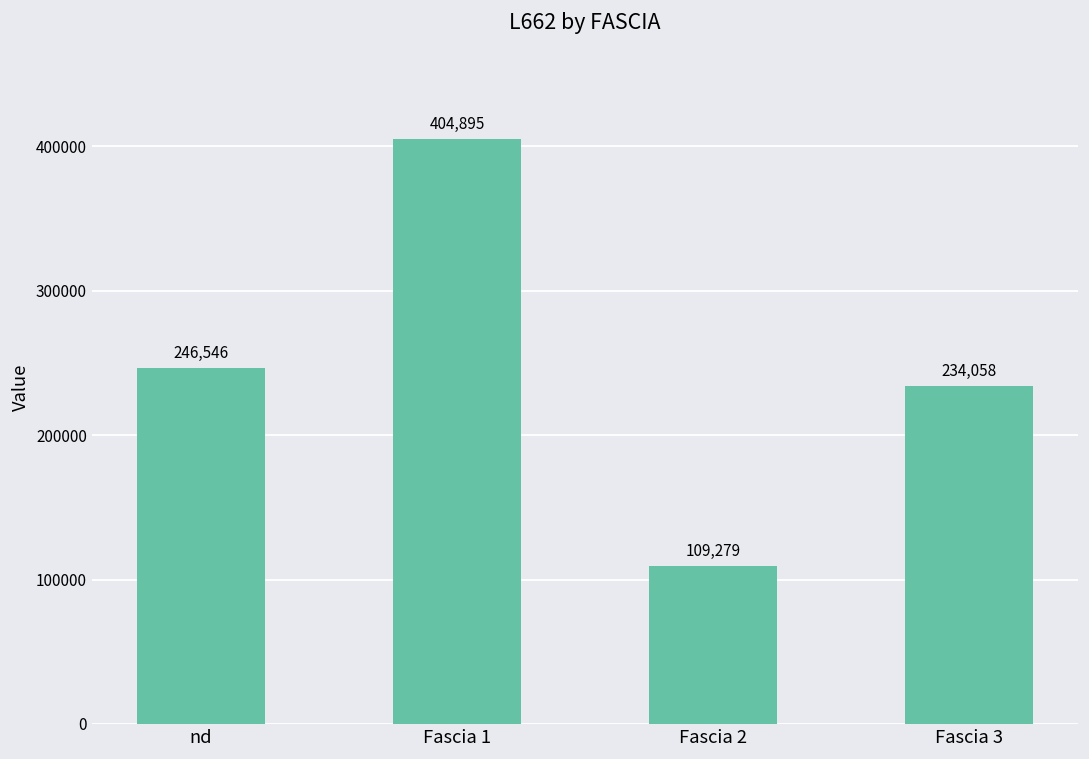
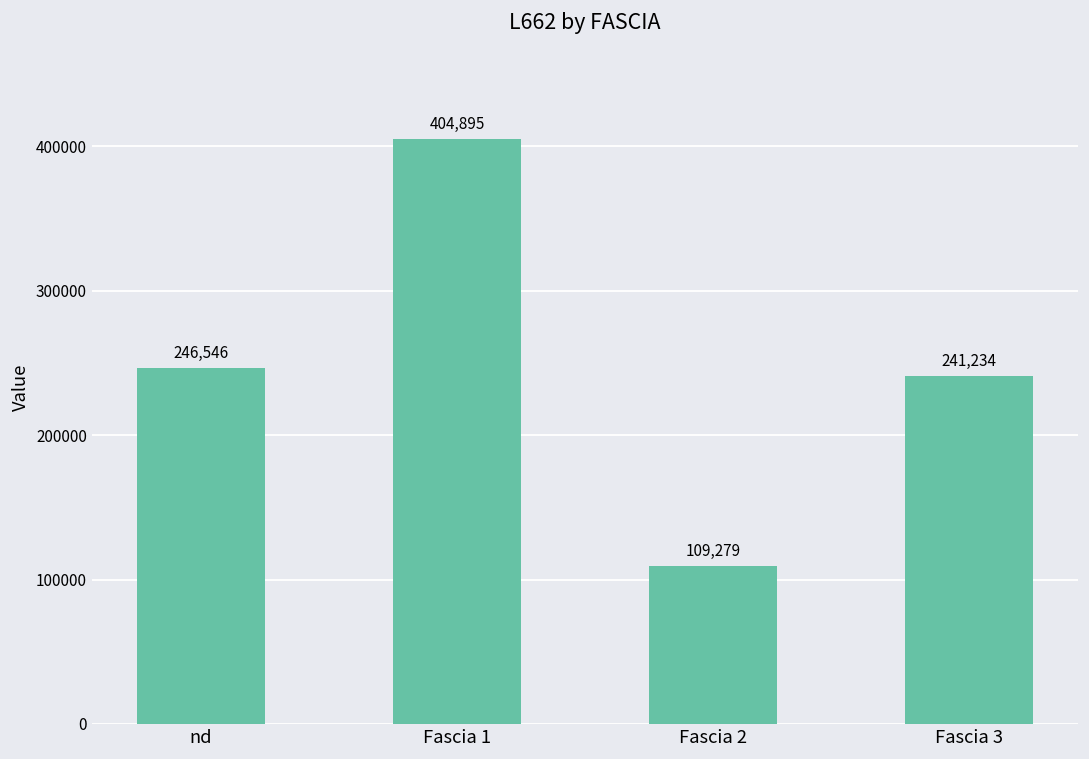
  {
    "nd": "246,546",
    "Fascia 1": "404,895",
    "Fascia 2": "109,279",
-   "Fascia 3": "234,058"
+   "Fascia 3": "241,234"
  }
